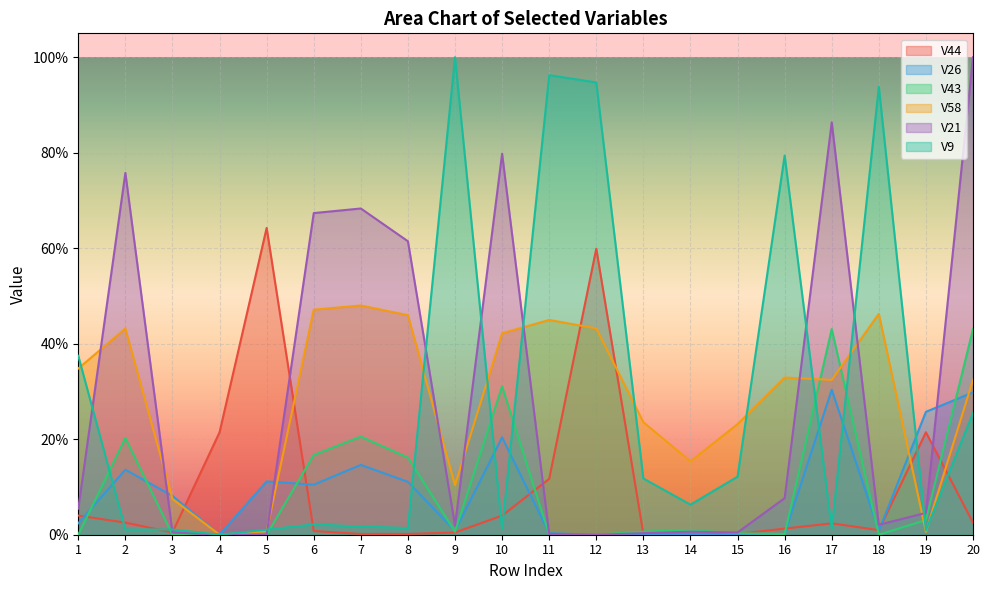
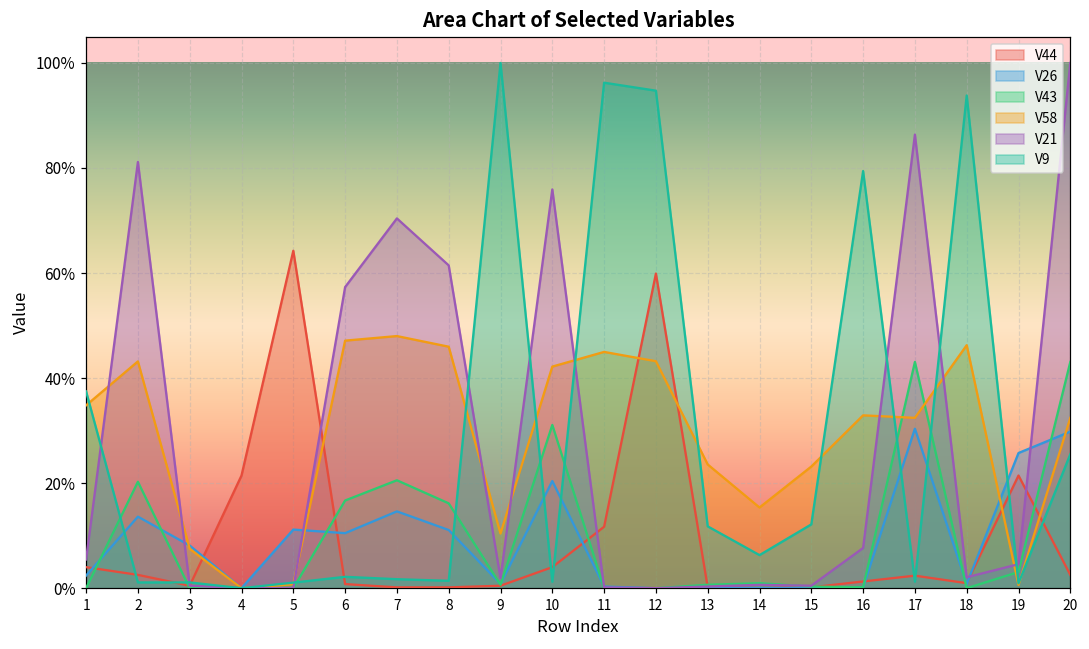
  {
    "V21": {
      "1": "5%",
-     "2": "76%",
-     "6": "67%",
-     "7": "68%",
+     "2": "81%",
+     "6": "57%",
+     "7": "70%",
      "8": "61%",
      "9": "2%",
-     "10": "80%",
+     "10": "76%",
      "16": "8%",
      "17": "86%",
      "18": "2%",
      "19": "5%",
      "20": "100%"
    }
  }
